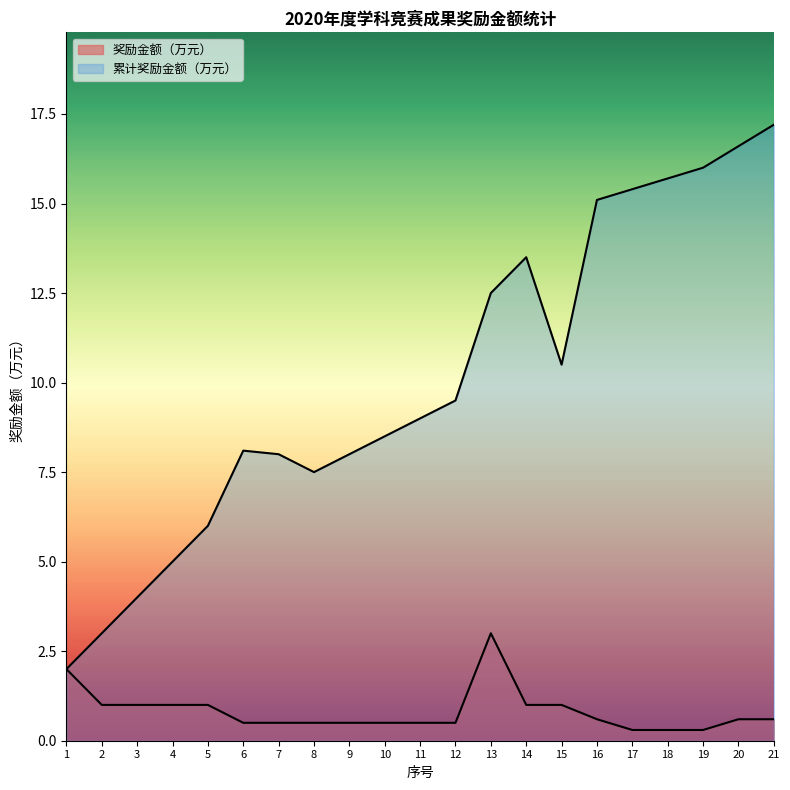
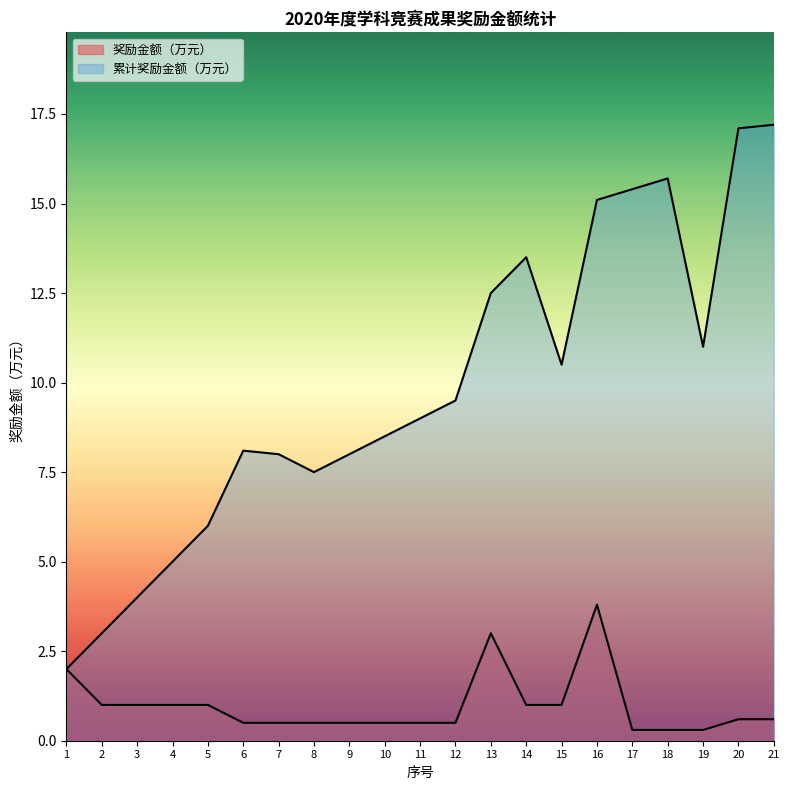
  {
    "奖励金额（万元）": {
      "2": 1.0,
      "3": 1.0,
      "4": 1.0,
      "5": 1.0,
      "6": 0.5,
      "7": 0.5,
      "8": 0.5,
      "9": 0.5,
      "10": 0.5,
      "11": 0.5,
      "12": 0.5,
      "13": 3.0,
      "14": 1.0,
      "15": 1.0,
-     "16": 0.6,
+     "16": 3.8,
      "17": 0.3,
      "18": 0.3,
      "19": 0.3,
      "20": 0.6,
      "21": 0.6
    },
    "累计奖励金额（万元）": {
      "2": 3.0,
      "3": 4.0,
      "4": 5.0,
      "5": 6.0,
      "6": 8.1,
      "7": 8.0,
      "8": 7.5,
      "9": 8.0,
      "10": 8.5,
      "11": 9.0,
      "12": 9.5,
      "13": 12.5,
      "14": 13.5,
      "15": 10.5,
      "16": 15.1,
      "17": 15.4,
      "18": 15.7,
-     "19": 16,
-     "20": 16.6,
+     "19": 11,
+     "20": 17.1,
      "21": 17.2
    }
  }
